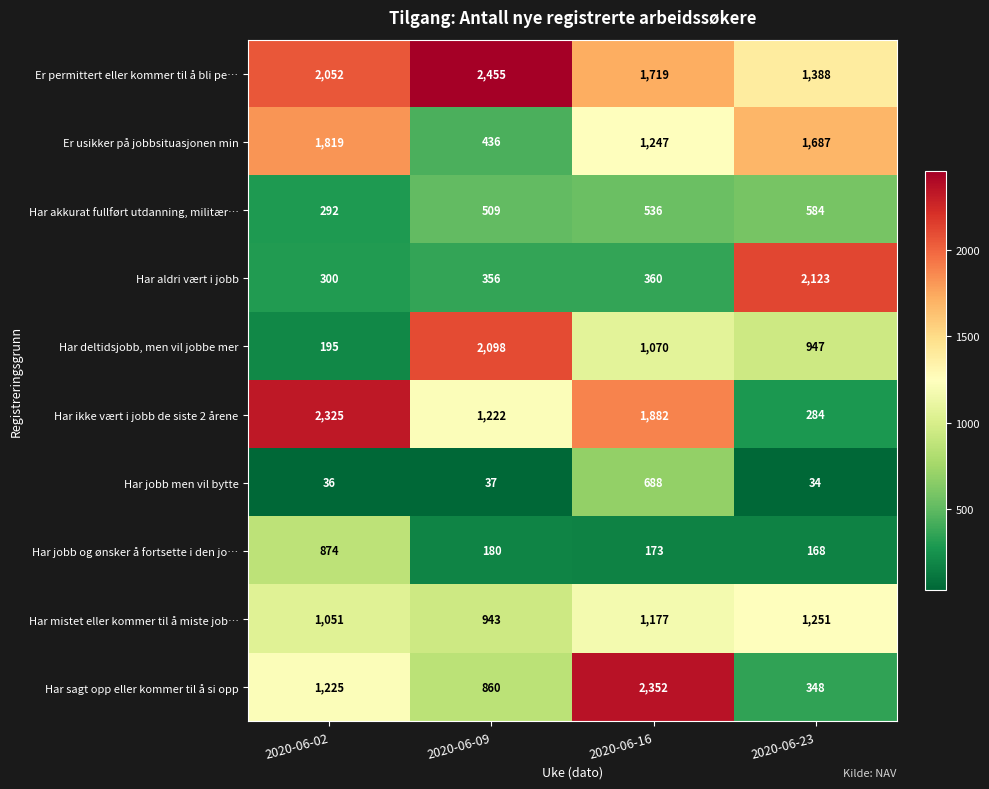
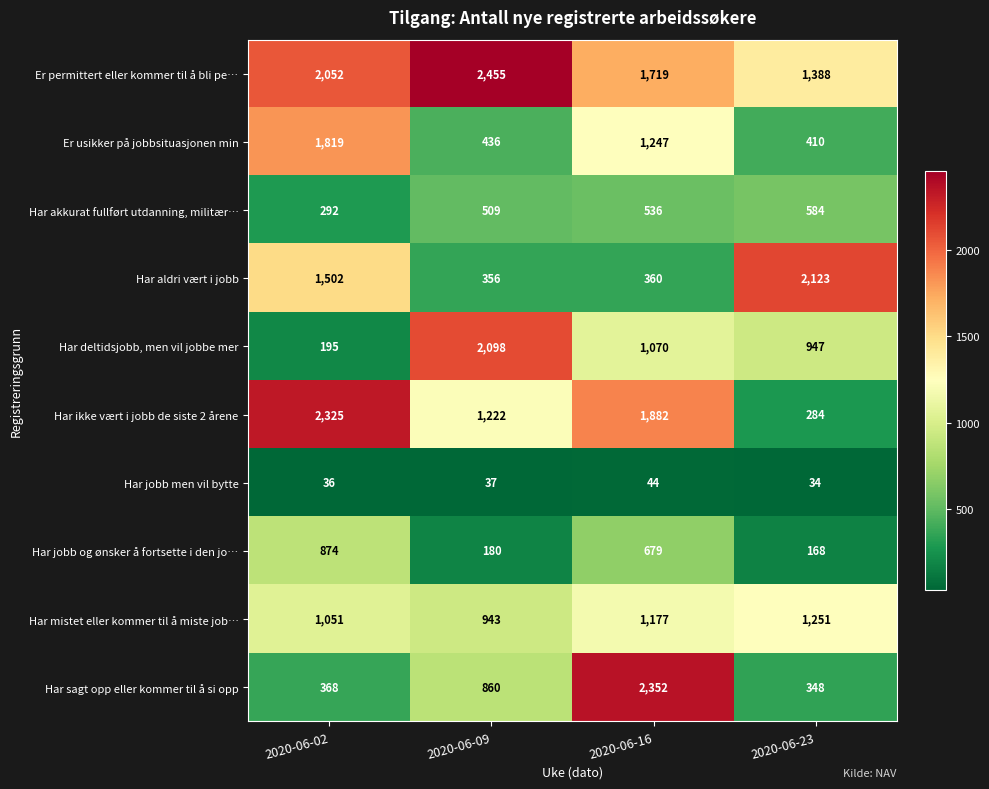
  {
    "Er permittert eller kommer til å bli pe…": {
      "2020-06-02": "2,052",
      "2020-06-09": "2,455",
      "2020-06-16": "1,719",
      "2020-06-23": "1,388"
    },
    "Er usikker på jobbsituasjonen min": {
      "2020-06-02": "1,819",
      "2020-06-09": "436",
      "2020-06-16": "1,247",
-     "2020-06-23": "1,687"
+     "2020-06-23": "410"
    },
    "Har akkurat fullført utdanning, militær…": {
      "2020-06-02": "292",
      "2020-06-09": "509",
      "2020-06-16": "536",
      "2020-06-23": "584"
    },
    "Har aldri vært i jobb": {
-     "2020-06-02": "300",
+     "2020-06-02": "1,502",
      "2020-06-09": "356",
      "2020-06-16": "360",
      "2020-06-23": "2,123"
    },
    "Har deltidsjobb, men vil jobbe mer": {
      "2020-06-02": "195",
      "2020-06-09": "2,098",
      "2020-06-16": "1,070",
      "2020-06-23": "947"
    },
    "Har ikke vært i jobb de siste 2 årene": {
      "2020-06-02": "2,325",
      "2020-06-09": "1,222",
      "2020-06-16": "1,882",
      "2020-06-23": "284"
    },
    "Har jobb men vil bytte": {
      "2020-06-02": "36",
      "2020-06-09": "37",
-     "2020-06-16": "688",
+     "2020-06-16": "44",
      "2020-06-23": "34"
    },
    "Har jobb og ønsker å fortsette i den jo…": {
      "2020-06-02": "874",
      "2020-06-09": "180",
-     "2020-06-16": "173",
+     "2020-06-16": "679",
      "2020-06-23": "168"
    },
    "Har mistet eller kommer til å miste job…": {
      "2020-06-02": "1,051",
      "2020-06-09": "943",
      "2020-06-16": "1,177",
      "2020-06-23": "1,251"
    },
    "Har sagt opp eller kommer til å si opp": {
-     "2020-06-02": "1,225",
+     "2020-06-02": "368",
      "2020-06-09": "860",
      "2020-06-16": "2,352",
      "2020-06-23": "348"
    }
  }
